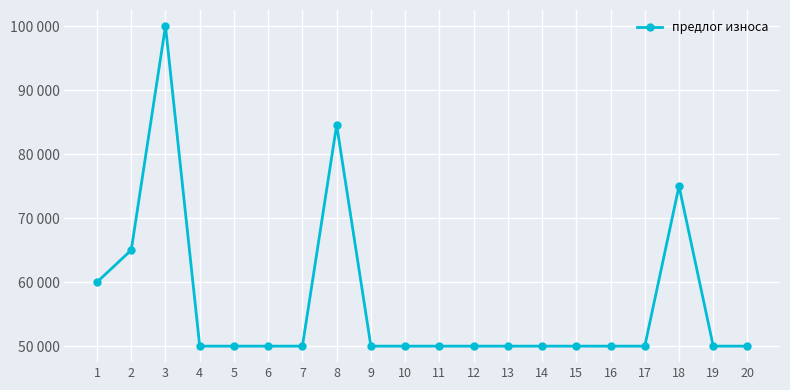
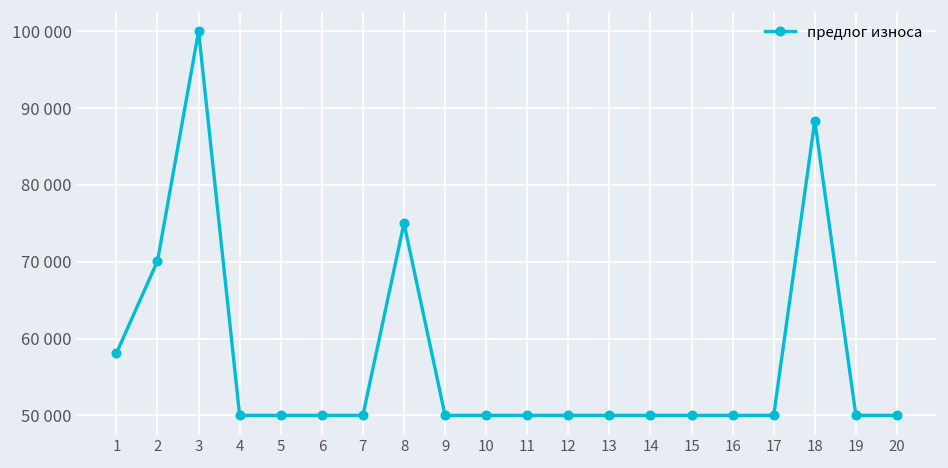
  {
-   "1": 60000,
-   "2": 65000,
+   "1": 58000,
+   "2": 70000,
    "3": 100000,
    "4": 50000,
    "5": 50000,
    "6": 50000,
    "7": 50000,
-   "8": 85000,
+   "8": 75000,
    "9": 50000,
    "10": 50000,
    "11": 50000,
    "12": 50000,
    "13": 50000,
    "14": 50000,
    "15": 50000,
    "16": 50000,
    "17": 50000,
-   "18": 75000,
+   "18": 88000,
    "19": 50000,
    "20": 50000
  }
